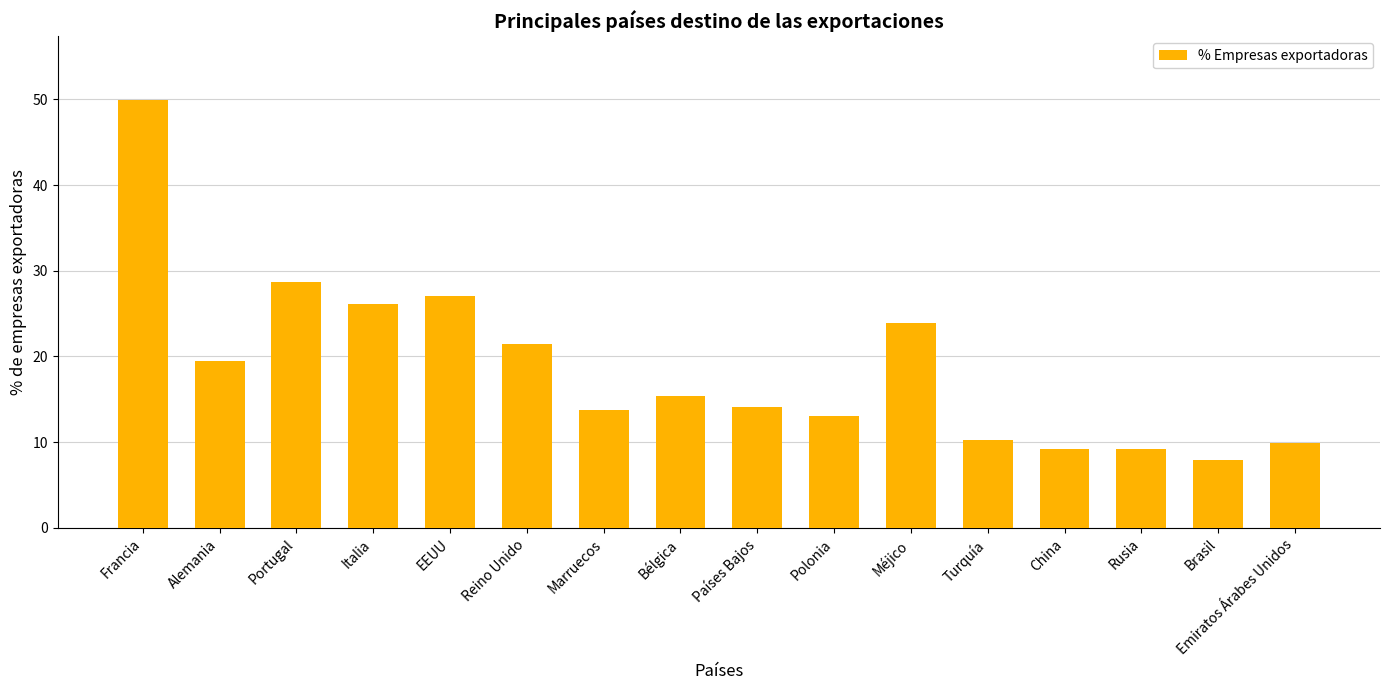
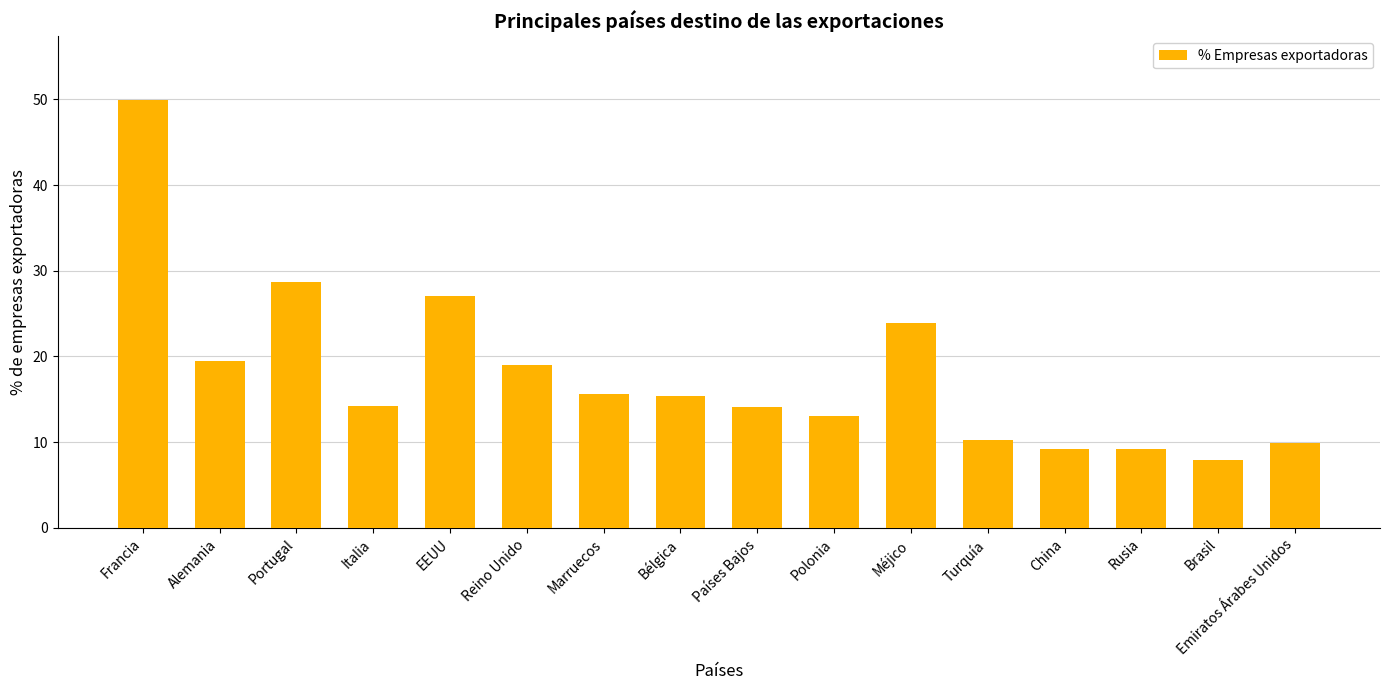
  {
    "Francia": 50,
    "Alemania": 19,
    "Portugal": 29,
-   "Italia": 26,
+   "Italia": 14,
    "EEUU": 27,
-   "Reino Unido": 21,
-   "Marruecos": 14,
+   "Reino Unido": 19,
+   "Marruecos": 16,
    "Bélgica": 15,
    "Países Bajos": 14,
    "Polonia": 13,
    "Méjico": 24,
    "Turquía": 10,
    "China": 9,
    "Rusia": 9,
    "Brasil": 8,
    "Emiratos Árabes Unidos": 10
  }
